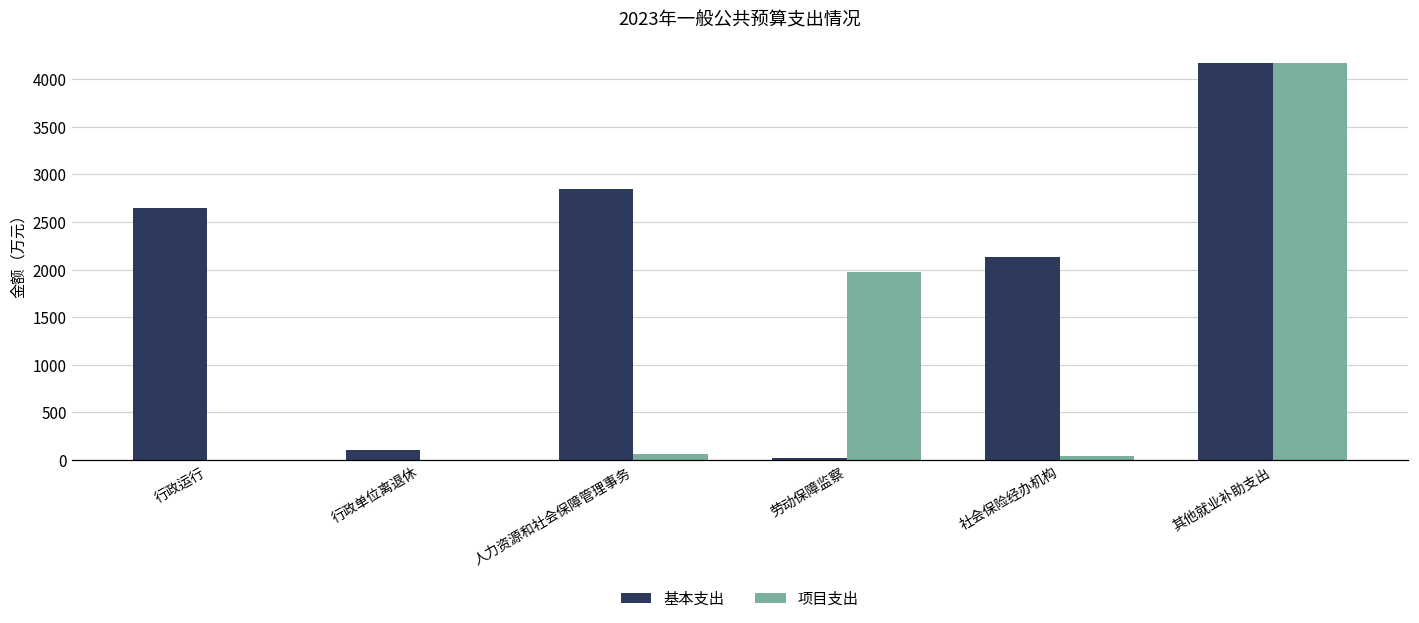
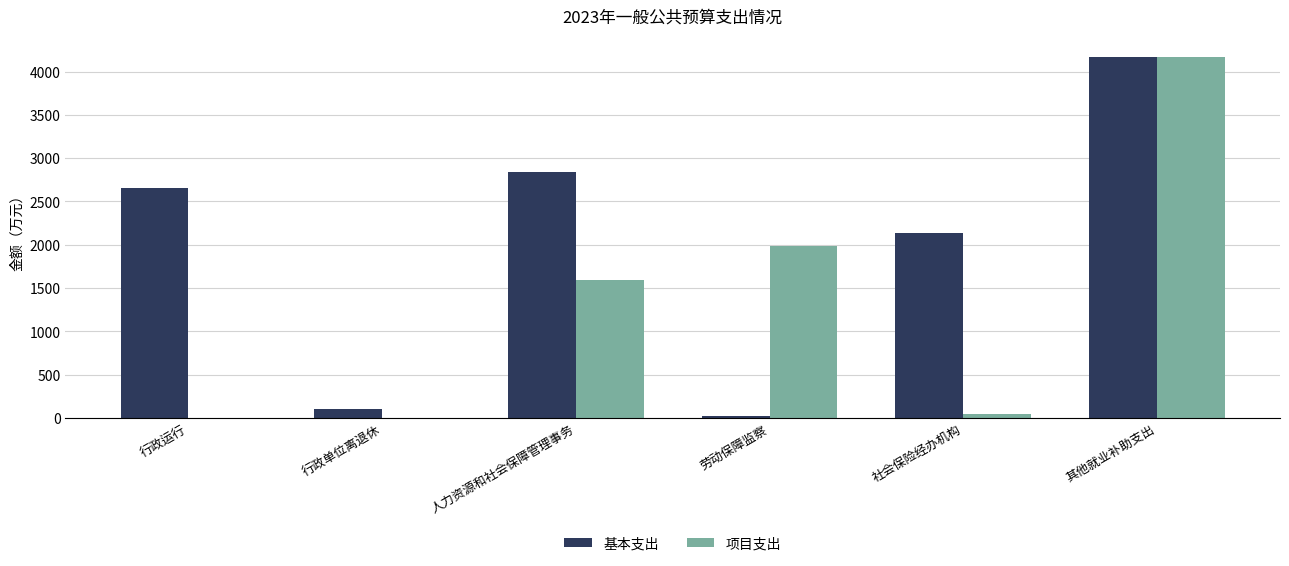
  {
    "基本支出": {
      "行政运行": 2700,
      "行政单位离退休": 100,
      "人力资源和社会保障管理事务": 2800,
      "社会保险经办机构": 2100,
      "其他就业补助支出": 4200
    },
    "项目支出": {
      "行政运行": 0,
      "行政单位离退休": 0,
-     "人力资源和社会保障管理事务": 100,
+     "人力资源和社会保障管理事务": 1600,
      "劳动保障监察": 2000,
      "社会保险经办机构": 0,
      "其他就业补助支出": 4200
    }
  }
